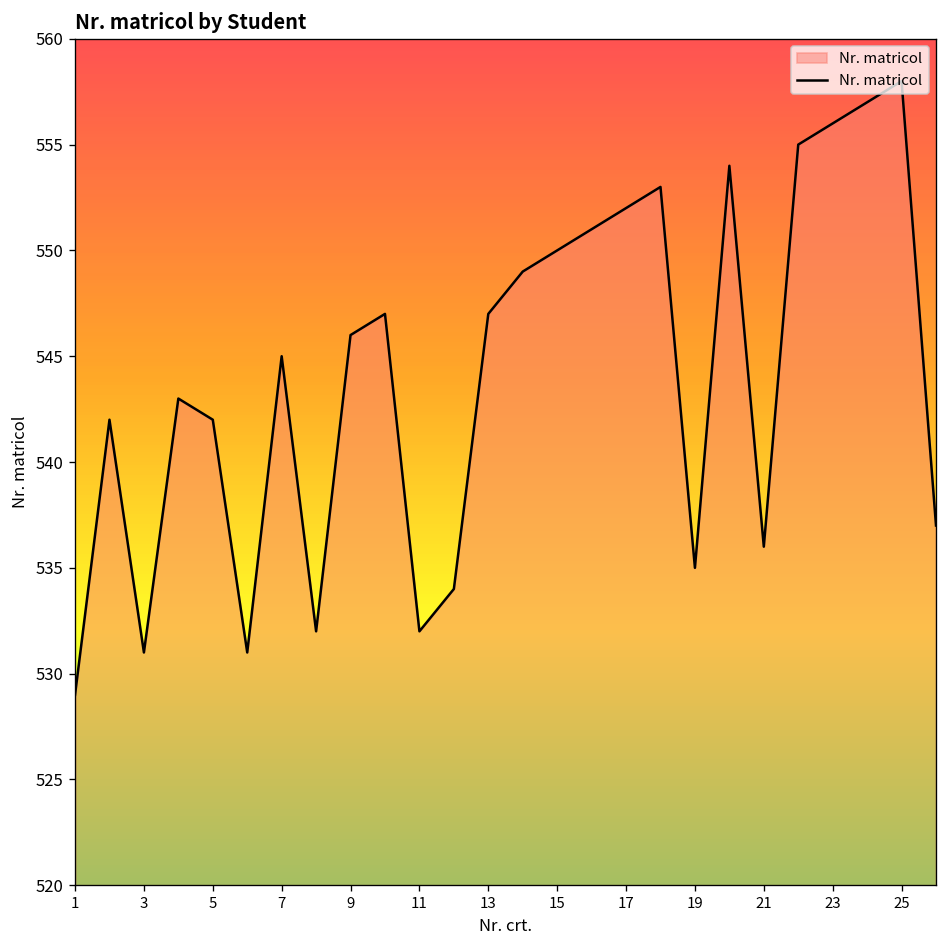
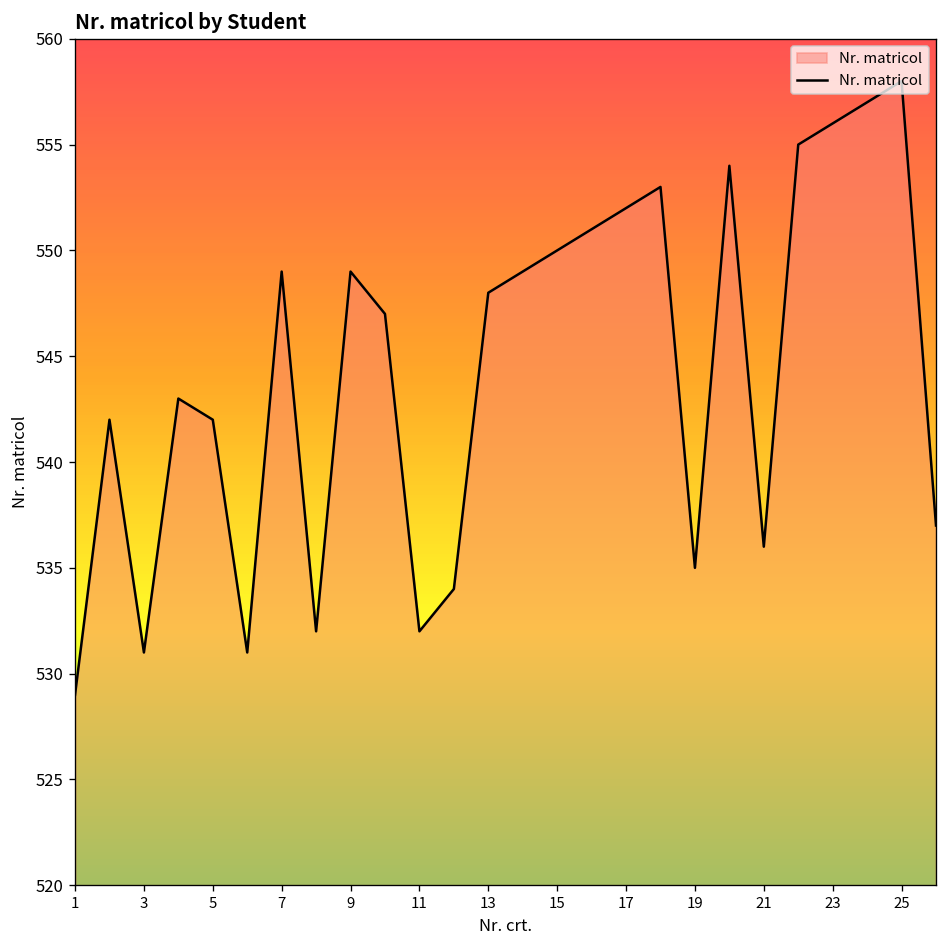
  {
    "1": 529,
    "3": 531,
    "5": 542,
-   "7": 545,
-   "9": 546,
+   "7": 549,
+   "9": 549,
    "11": 532,
-   "13": 547,
+   "13": 548,
    "15": 550,
    "17": 552,
    "19": 535,
    "21": 536,
    "23": 556
  }
